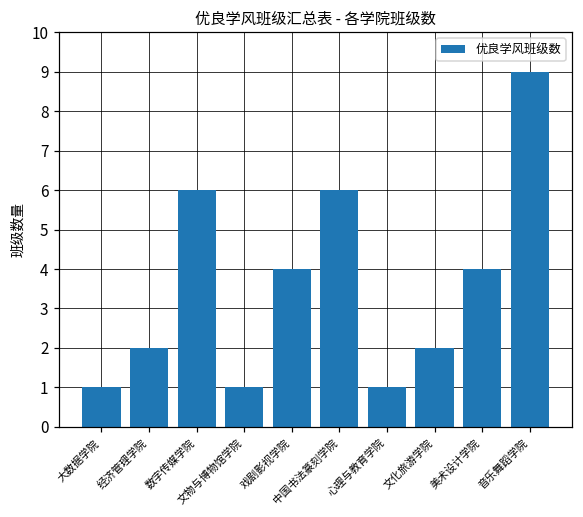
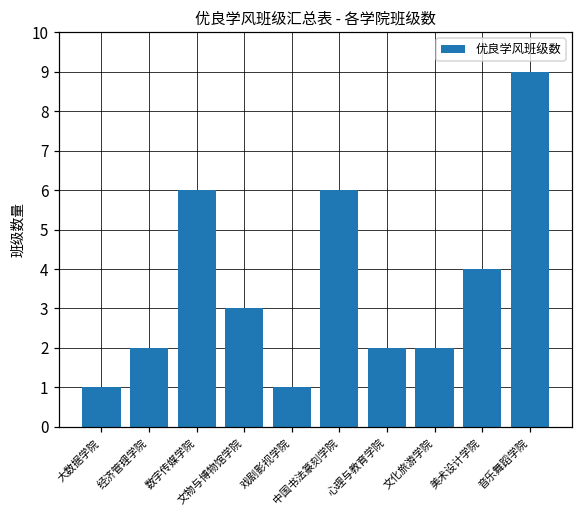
  {
    "大数据学院": 1,
    "经济管理学院": 2,
    "数字传媒学院": 6,
-   "文物与博物馆学院": 1,
-   "戏剧影视学院": 4,
+   "文物与博物馆学院": 3,
+   "戏剧影视学院": 1,
    "中国书法篆刻学院": 6,
-   "心理与教育学院": 1,
+   "心理与教育学院": 2,
    "文化旅游学院": 2,
    "美术设计学院": 4,
    "音乐舞蹈学院": 9
  }
